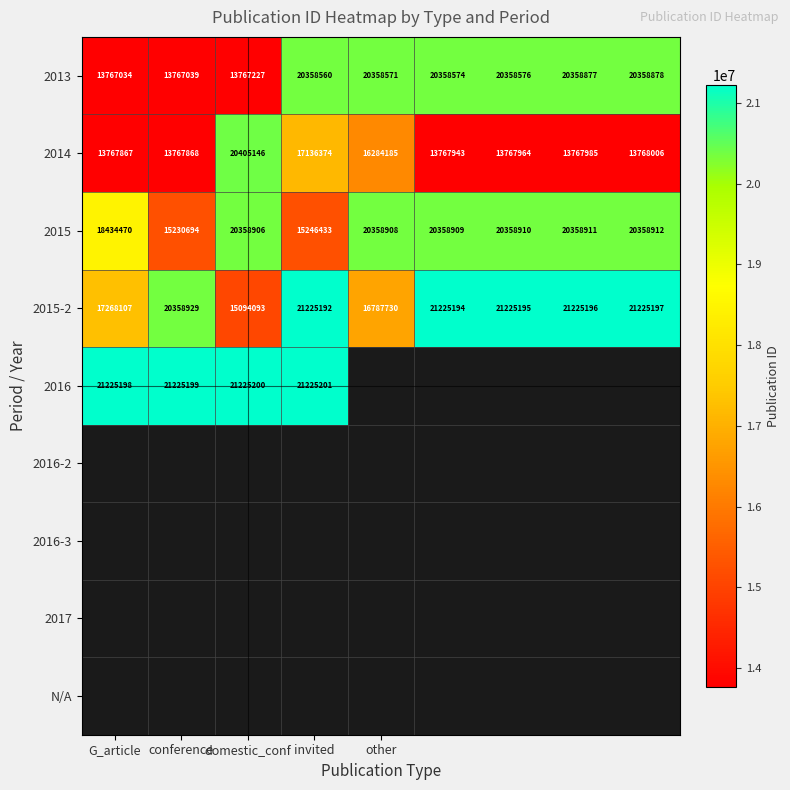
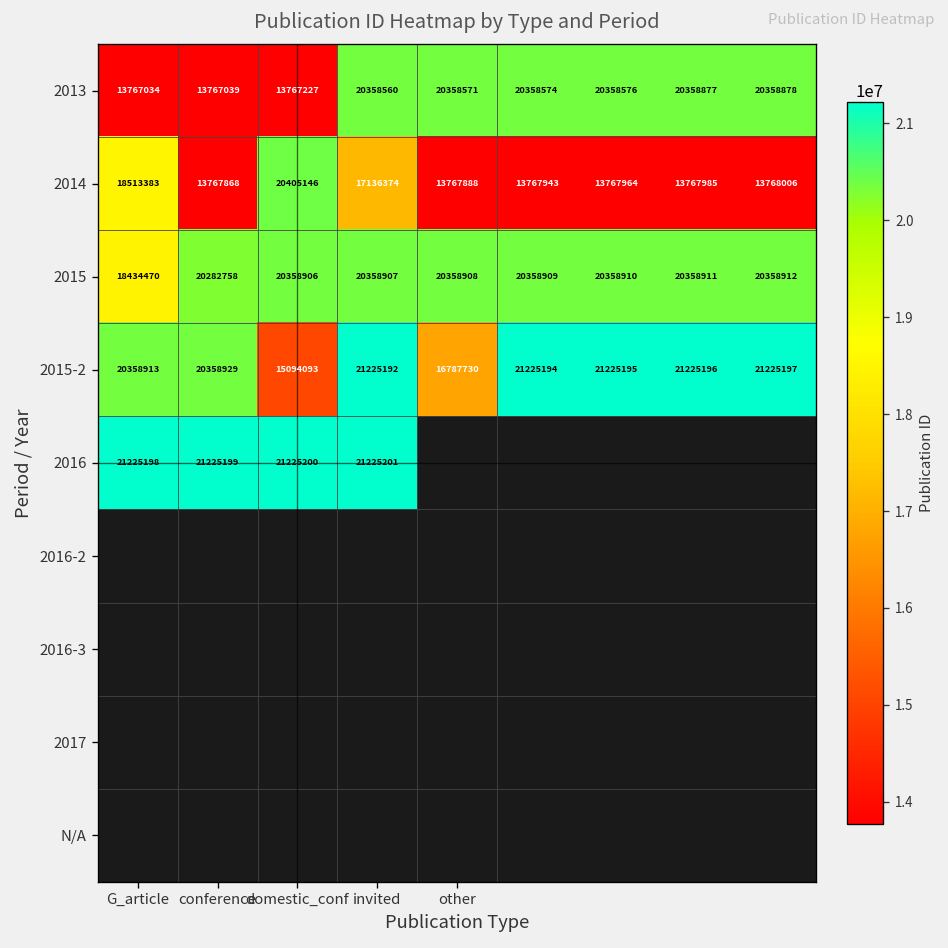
  {
    "2013": {
      "G_article": 13767034,
      "conference": 13767039,
      "domestic_conf": 13767227,
      "invited": 20358560,
      "other": 20358571
    },
    "2014": {
-     "G_article": 13767867,
+     "G_article": 18513383,
      "conference": 13767868,
      "domestic_conf": 20405146,
      "invited": 17136374,
-     "other": 16284185
+     "other": 13767888
    },
    "2015": {
      "G_article": 18434470,
-     "conference": 15230694,
+     "conference": 20282758,
      "domestic_conf": 20358906,
-     "invited": 15246433,
+     "invited": 20358907,
      "other": 20358908
    },
    "2015-2": {
-     "G_article": 17268107,
+     "G_article": 20358913,
      "conference": 20358929,
      "domestic_conf": 15094093,
      "invited": 21225192,
      "other": 16787730
    },
    "2016": {
      "G_article": 21225198,
      "conference": 21225199,
      "domestic_conf": 21225200,
      "invited": 21225201
    }
  }
